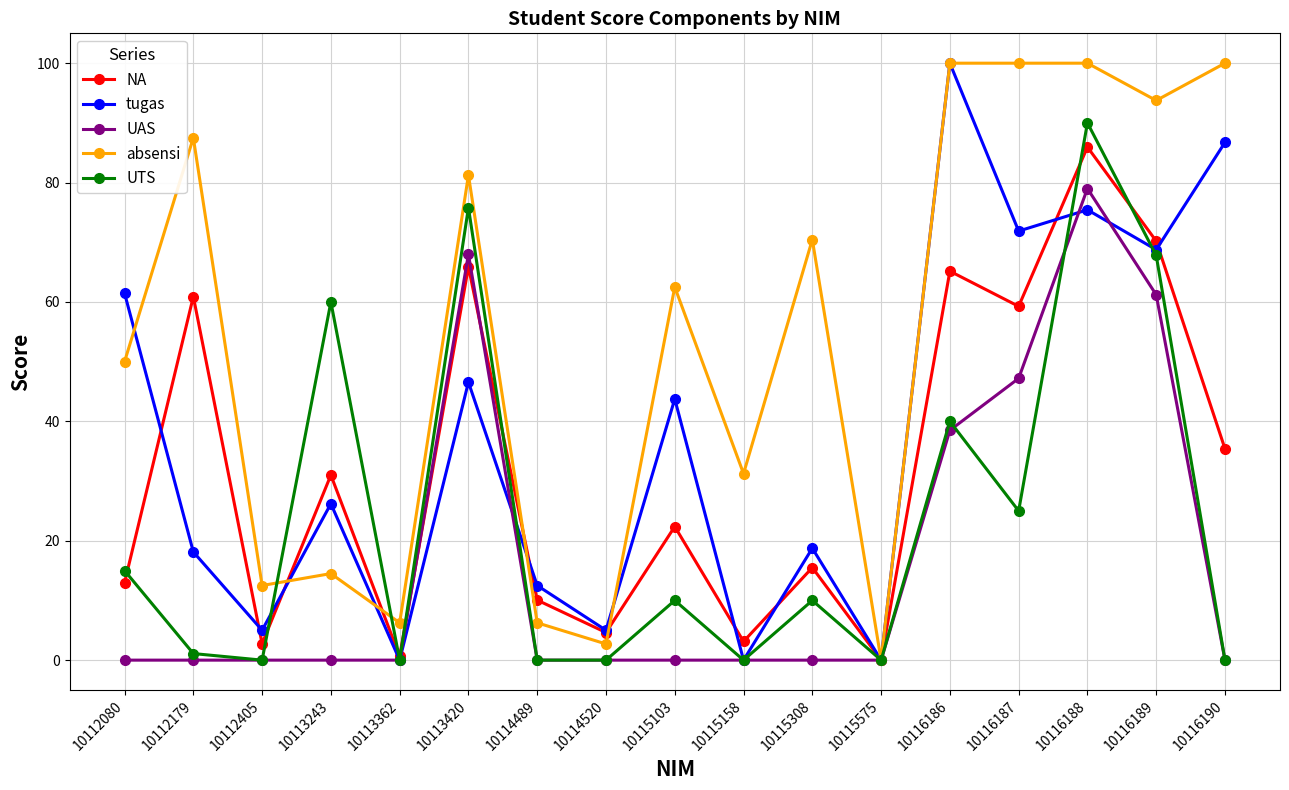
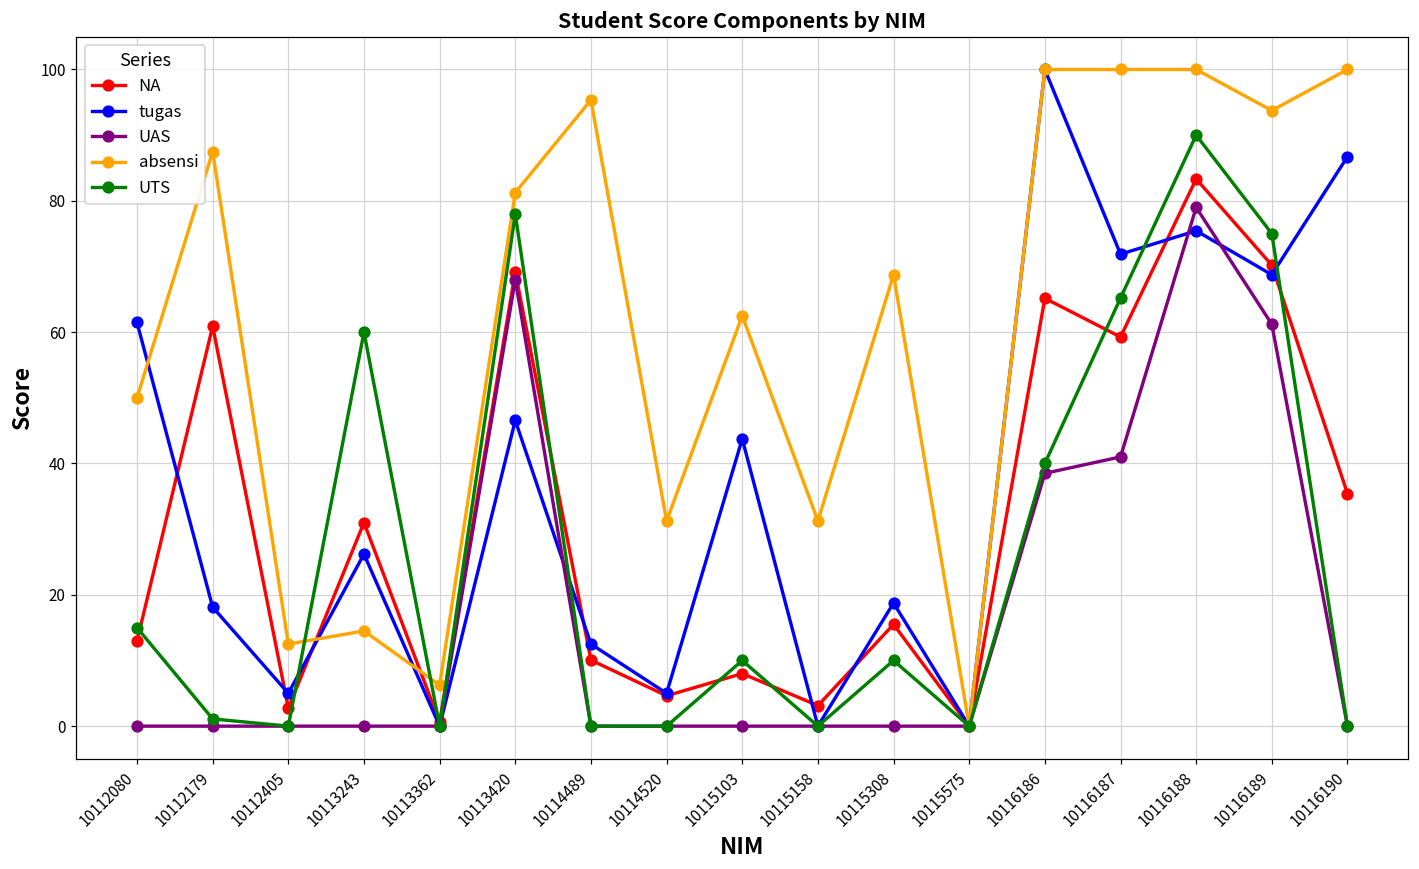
  {
    "NA": {
      "10112080": 13,
      "10112179": 61,
      "10112405": 3,
      "10113243": 31,
      "10113362": 1,
-     "10113420": 66,
+     "10113420": 69,
      "10114489": 10,
-     "10115103": 22,
+     "10115103": 8,
      "10115158": 3,
      "10115308": 16,
      "10116186": 65,
      "10116187": 59,
-     "10116188": 86,
+     "10116188": 83,
      "10116189": 70,
      "10116190": 35
    },
    "tugas": {
      "10112080": 61,
      "10112179": 18,
      "10112405": 5,
      "10113243": 26,
      "10113420": 47,
      "10114489": 13,
      "10115103": 44,
      "10115308": 19,
      "10116187": 72,
      "10116188": 75,
      "10116189": 69,
      "10116190": 87
    },
    "UAS": {
      "10112080": 0,
      "10112179": 0,
      "10113243": 0,
      "10113420": 68,
      "10115103": 0,
      "10115308": 0,
      "10116186": 39,
-     "10116187": 47,
+     "10116187": 41,
      "10116188": 79,
      "10116189": 61
    },
    "absensi": {
      "10112080": 50,
      "10112179": 88,
      "10112405": 13,
      "10113243": 15,
      "10113362": 6,
      "10113420": 81,
-     "10114489": 6,
-     "10114520": 3,
+     "10114489": 95,
+     "10114520": 31,
      "10115103": 63,
      "10115158": 31,
-     "10115308": 70,
+     "10115308": 69,
      "10116187": 100,
      "10116188": 100,
      "10116189": 94,
      "10116190": 100
    },
    "UTS": {
      "10112080": 15,
      "10112179": 1,
      "10113243": 60,
-     "10113420": 76,
+     "10113420": 78,
      "10115103": 10,
      "10115308": 10,
      "10116186": 40,
-     "10116187": 25,
+     "10116187": 65,
      "10116188": 90,
-     "10116189": 68
+     "10116189": 75
    }
  }
